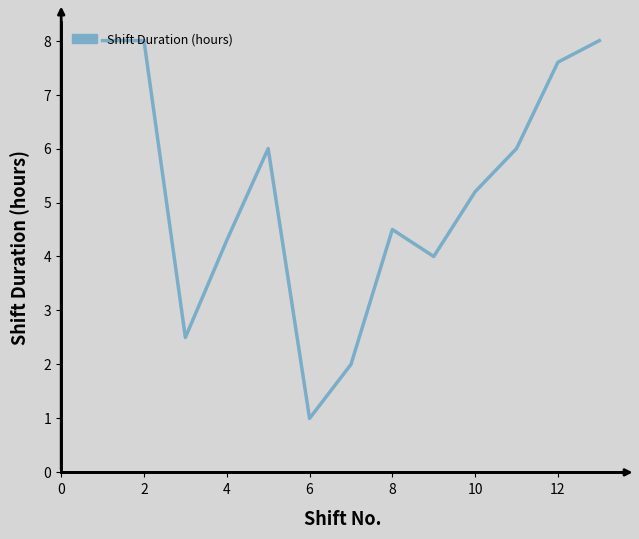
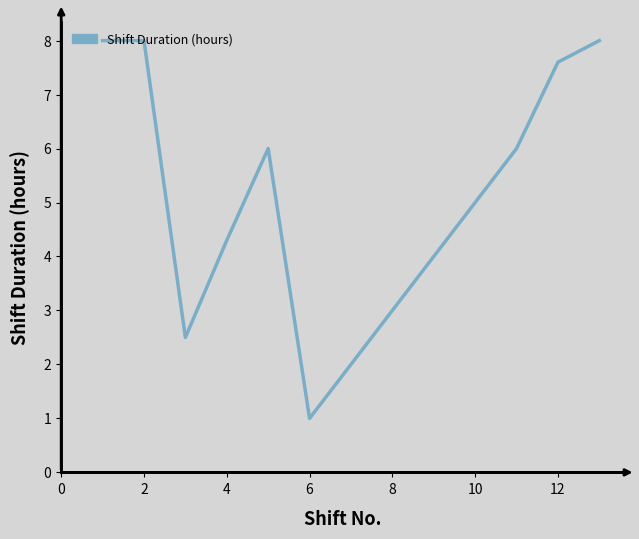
  {
    "2": 8.0,
    "4": 4.3,
    "6": 1.0,
-   "8": 4.5,
-   "10": 5.2,
+   "8": 3.0,
+   "10": 5.0,
    "12": 7.6
  }
